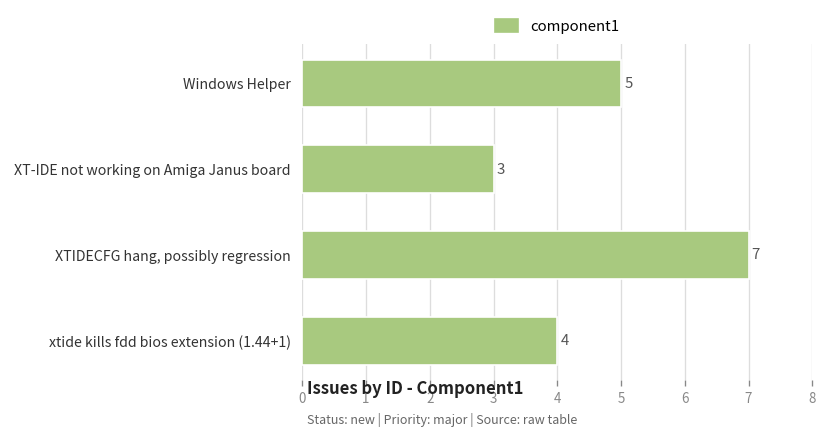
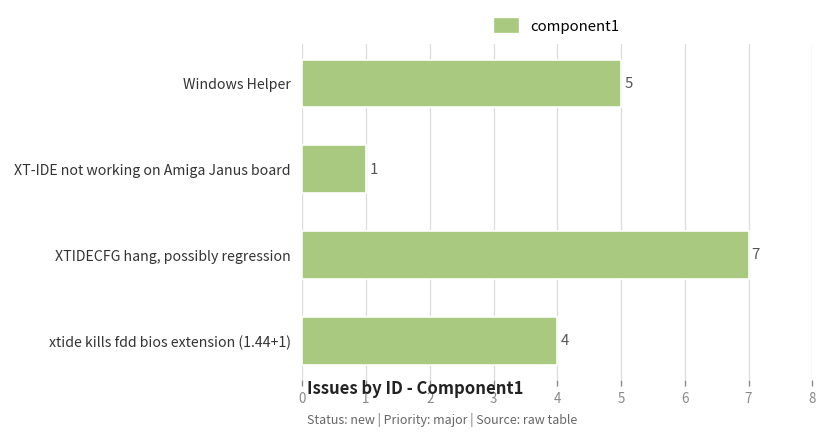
  {
    "Windows Helper": 5,
-   "XT-IDE not working on Amiga Janus board": 3,
+   "XT-IDE not working on Amiga Janus board": 1,
    "XTIDECFG hang, possibly regression": 7,
    "xtide kills fdd bios extension (1.44+1)": 4
  }
